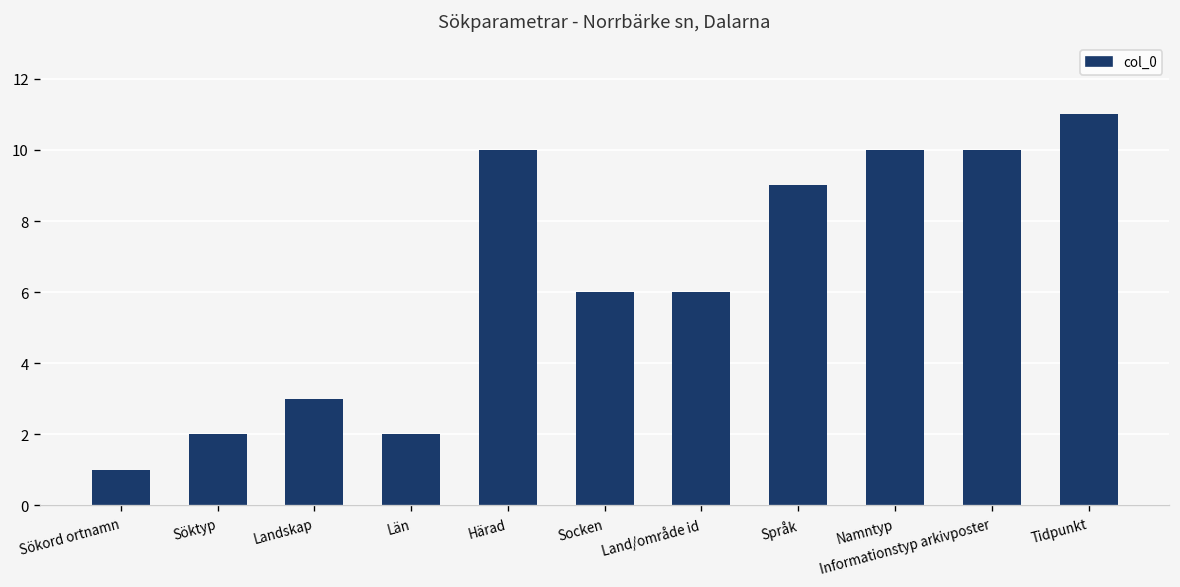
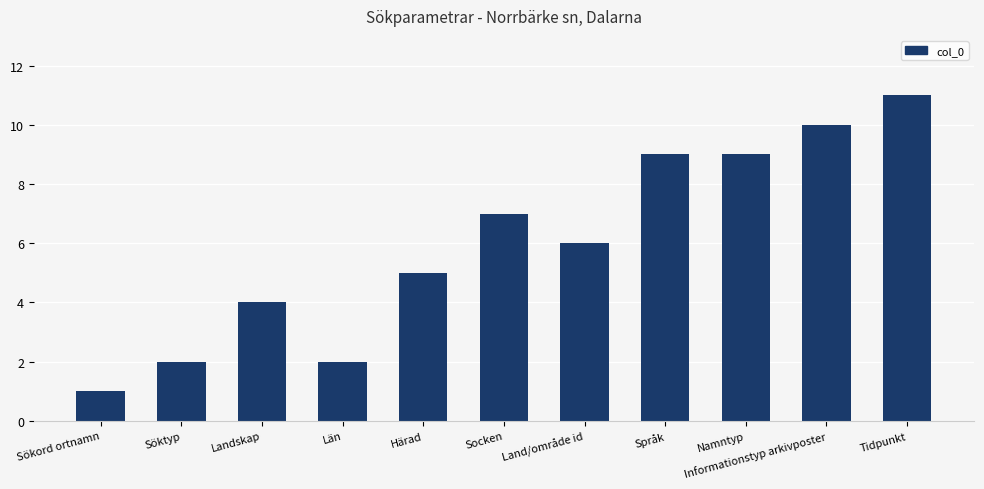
  {
    "Sökord ortnamn": 1,
    "Söktyp": 2,
-   "Landskap": 3,
+   "Landskap": 4,
    "Län": 2,
-   "Härad": 10,
-   "Socken": 6,
+   "Härad": 5,
+   "Socken": 7,
    "Land/område id": 6,
    "Språk": 9,
-   "Namntyp": 10,
+   "Namntyp": 9,
    "Informationstyp arkivposter": 10,
    "Tidpunkt": 11
  }
